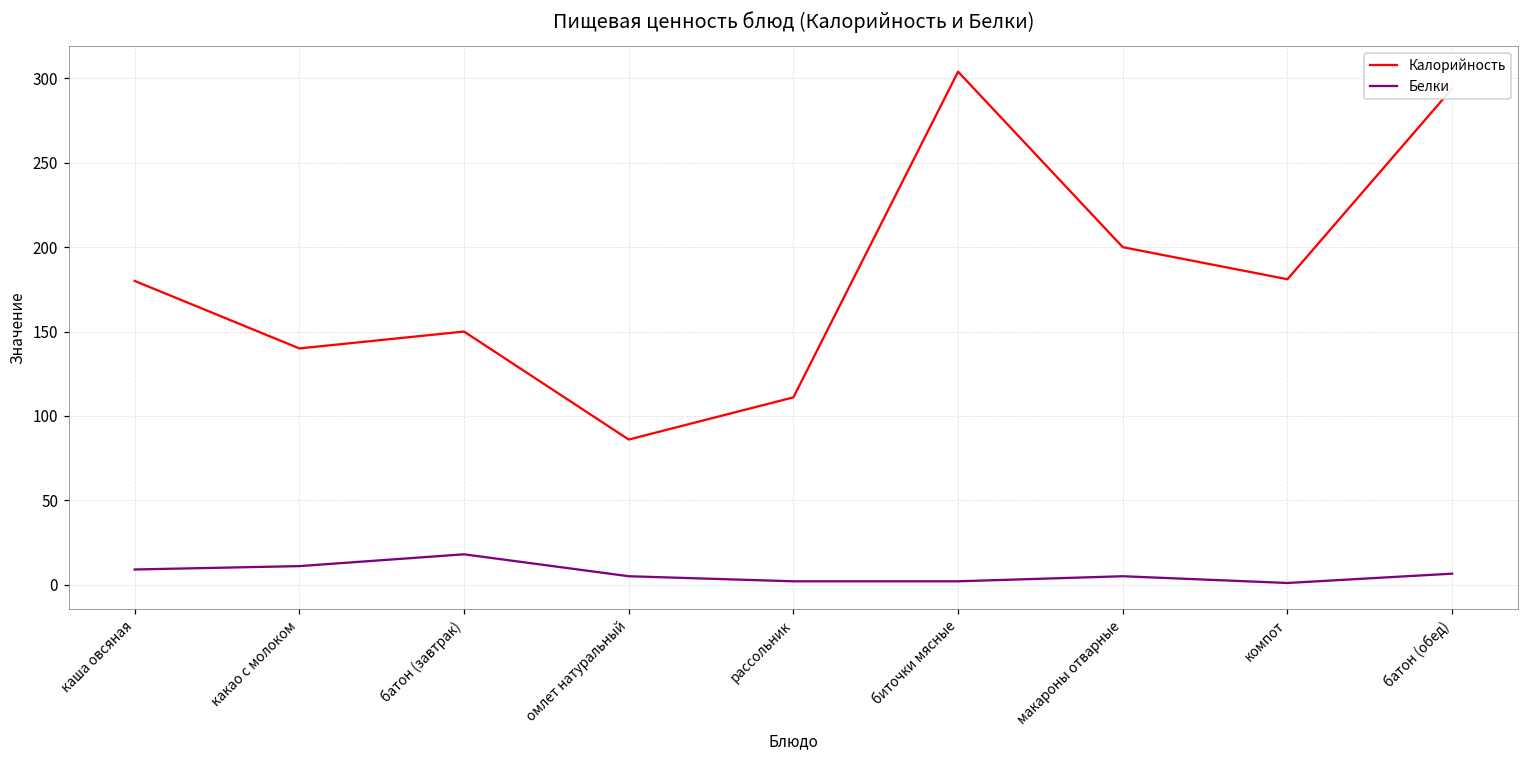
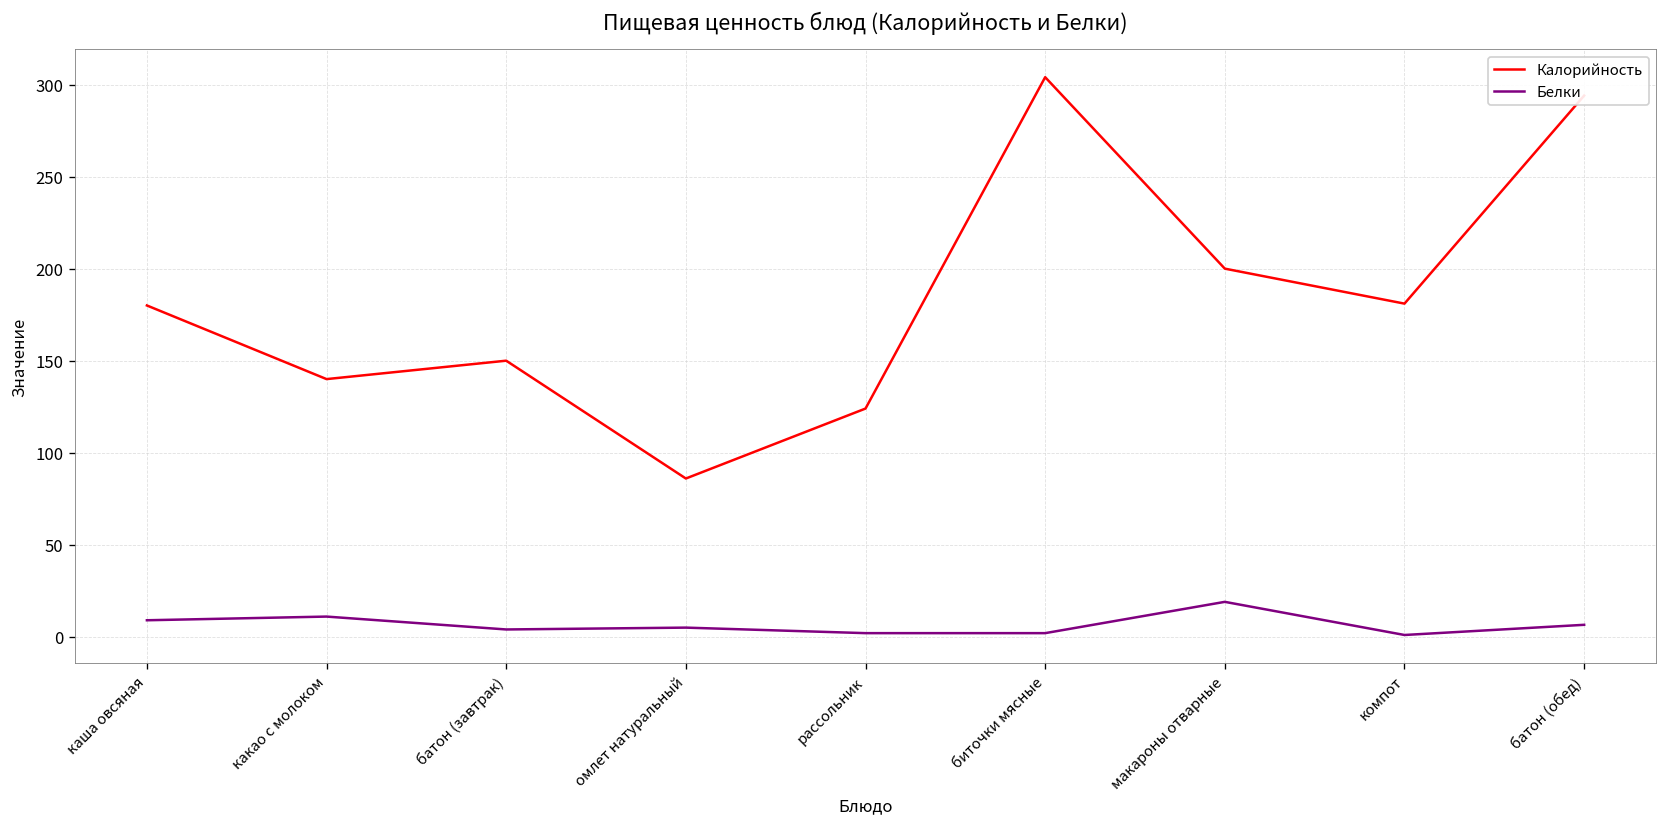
  {
    "Калорийность": {
      "каша овсяная": 180,
      "какао с молоком": 140,
      "батон (завтрак)": 150,
      "омлет натуральный": 86,
-     "рассольник": 111,
+     "рассольник": 124,
      "биточки мясные": 304,
      "макароны отварные": 200,
      "компот": 181
    },
    "Белки": {
      "каша овсяная": 9,
      "какао с молоком": 11,
-     "батон (завтрак)": 18,
+     "батон (завтрак)": 4,
      "омлет натуральный": 5,
      "рассольник": 2,
      "биточки мясные": 2,
-     "макароны отварные": 5,
+     "макароны отварные": 19,
      "компот": 1,
      "батон (обед)": 7
    }
  }
